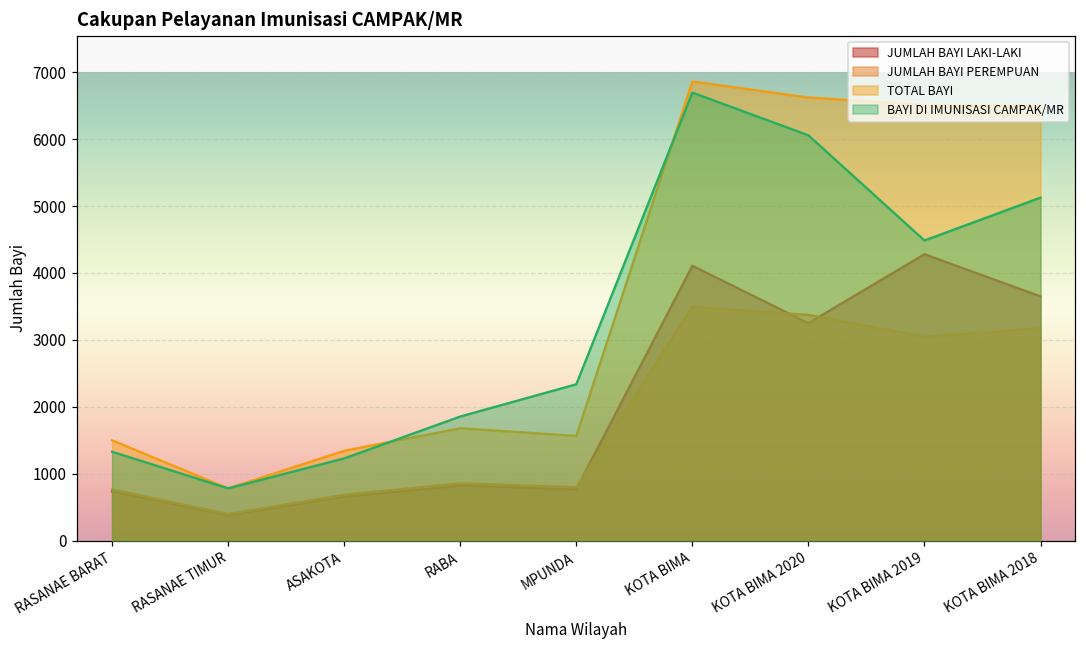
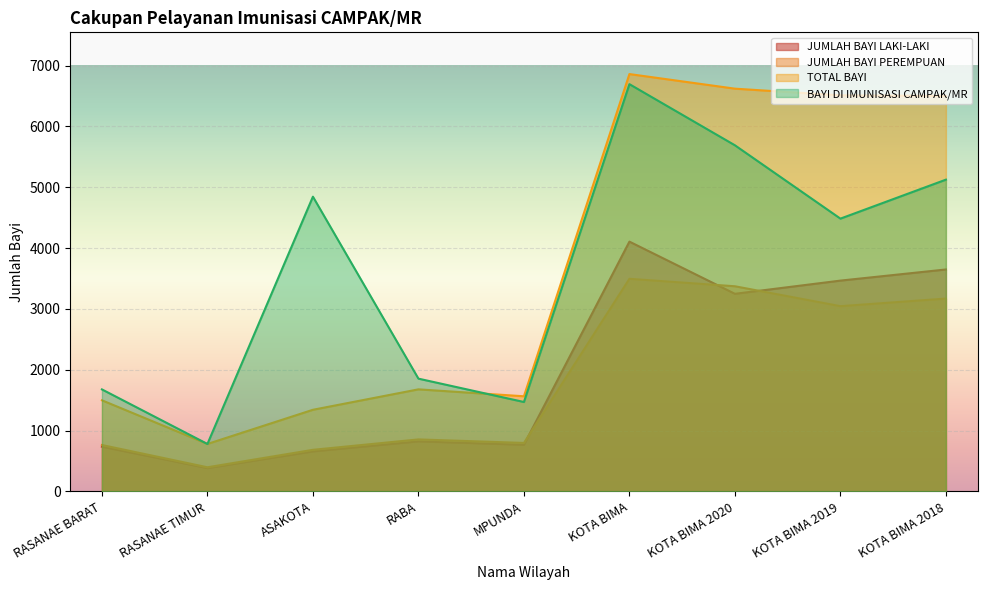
  {
    "JUMLAH BAYI LAKI-LAKI": {
      "KOTA BIMA": 4100,
      "KOTA BIMA 2020": 3200,
-     "KOTA BIMA 2019": 4300,
+     "KOTA BIMA 2019": 3500,
      "KOTA BIMA 2018": 3600
    },
    "BAYI DI IMUNISASI CAMPAK/MR": {
-     "RASANAE BARAT": 1300,
-     "ASAKOTA": 1200,
+     "RASANAE BARAT": 1700,
+     "ASAKOTA": 4800,
      "RABA": 1900,
-     "MPUNDA": 2300,
+     "MPUNDA": 1500,
      "KOTA BIMA": 6700,
-     "KOTA BIMA 2020": 6100,
+     "KOTA BIMA 2020": 5700,
      "KOTA BIMA 2019": 4500,
      "KOTA BIMA 2018": 5100
    }
  }
